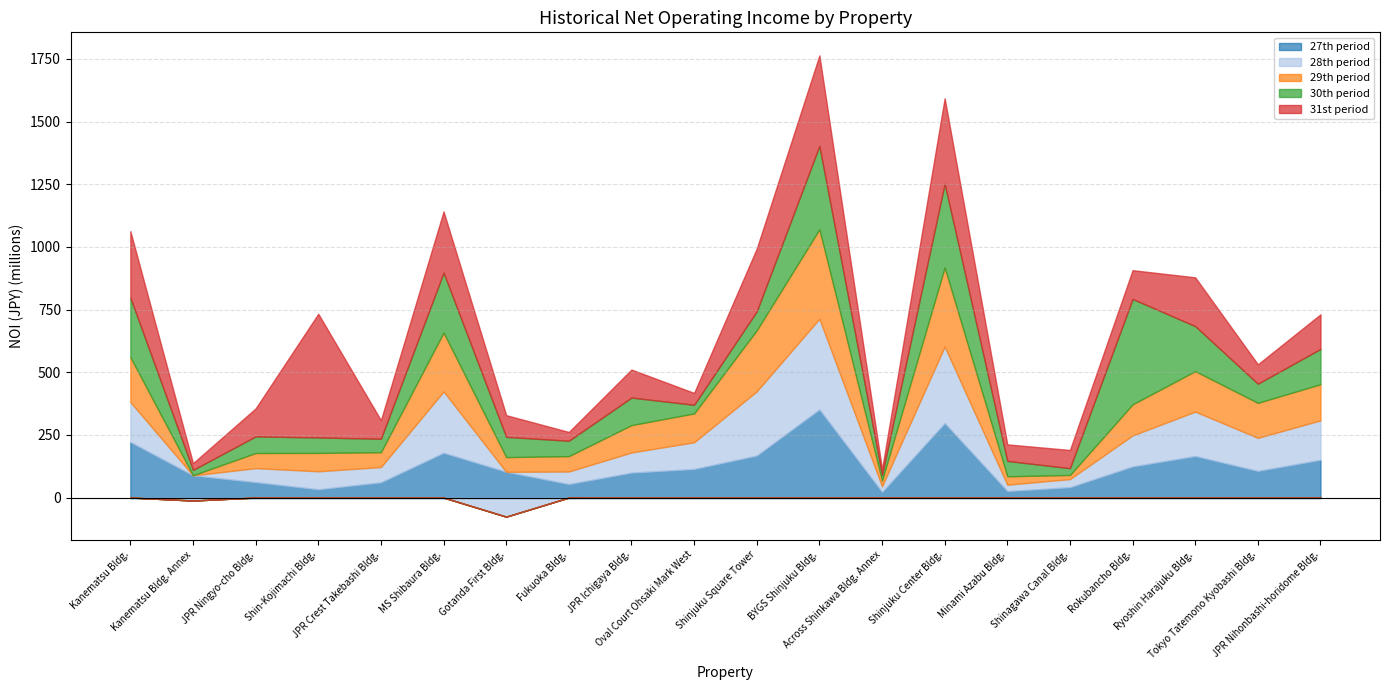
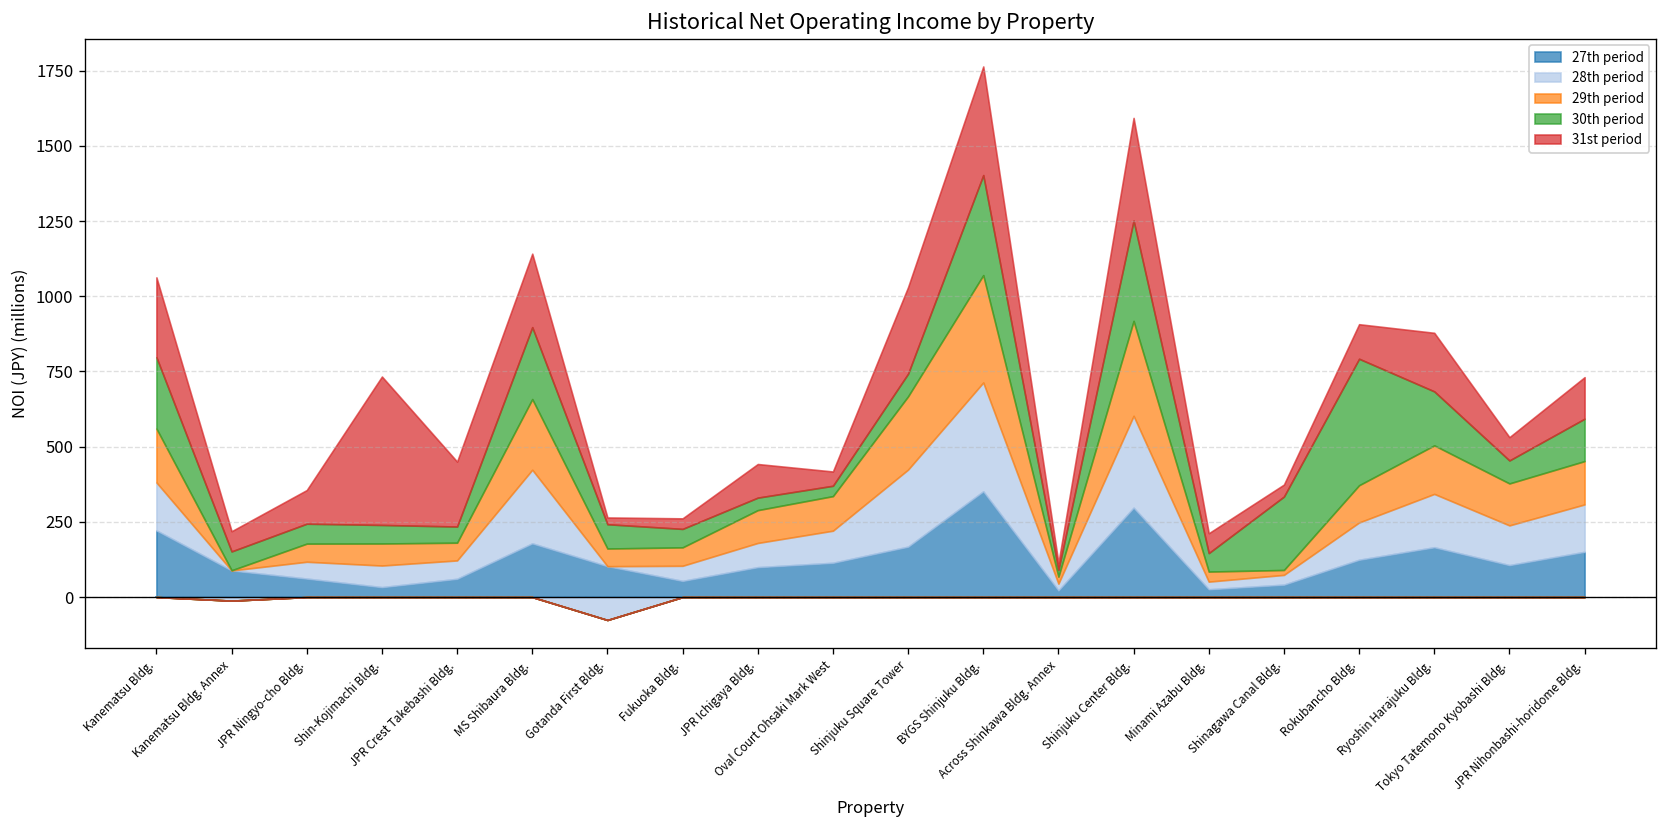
  {
    "28th period": {
      "Kanematsu Bldg.": 160,
      "JPR Ningyo-cho Bldg.": 60,
      "Shin-Kojimachi Bldg.": 70,
      "JPR Crest Takebashi Bldg.": 60,
      "MS Shibaura Bldg.": 240,
      "Fukuoka Bldg.": 50,
      "JPR Ichigaya Bldg.": 80,
      "Oval Court Ohsaki Mark West": 110,
      "Shinjuku Square Tower": 260,
      "BYGS Shinjuku Bldg.": 360,
      "Across Shinkawa Bldg. Annex": 20,
      "Shinjuku Center Bldg.": 310,
      "Minami Azabu Bldg.": 30,
      "Shinagawa Canal Bldg.": 30,
      "Rokubancho Bldg.": 120,
      "Ryoshin Harajuku Bldg.": 180,
      "Tokyo Tatemono Kyobashi Bldg.": 130,
      "JPR Nihonbashi-horidome Bldg.": 160
    },
    "30th period": {
      "Kanematsu Bldg.": 240,
-     "Kanematsu Bldg. Annex": 20,
+     "Kanematsu Bldg. Annex": 60,
      "JPR Ningyo-cho Bldg.": 70,
      "Shin-Kojimachi Bldg.": 60,
      "JPR Crest Takebashi Bldg.": 50,
      "MS Shibaura Bldg.": 240,
      "Gotanda First Bldg.": 80,
      "Fukuoka Bldg.": 60,
-     "JPR Ichigaya Bldg.": 110,
+     "JPR Ichigaya Bldg.": 40,
      "Oval Court Ohsaki Mark West": 30,
      "Shinjuku Square Tower": 80,
      "BYGS Shinjuku Bldg.": 330,
      "Across Shinkawa Bldg. Annex": 20,
      "Shinjuku Center Bldg.": 330,
      "Minami Azabu Bldg.": 60,
-     "Shinagawa Canal Bldg.": 30,
+     "Shinagawa Canal Bldg.": 240,
      "Rokubancho Bldg.": 420,
      "Ryoshin Harajuku Bldg.": 180,
      "Tokyo Tatemono Kyobashi Bldg.": 80,
      "JPR Nihonbashi-horidome Bldg.": 140
    },
    "31st period": {
      "Kanematsu Bldg.": 270,
-     "Kanematsu Bldg. Annex": 30,
+     "Kanematsu Bldg. Annex": 70,
      "JPR Ningyo-cho Bldg.": 110,
      "Shin-Kojimachi Bldg.": 490,
-     "JPR Crest Takebashi Bldg.": 70,
+     "JPR Crest Takebashi Bldg.": 220,
      "MS Shibaura Bldg.": 240,
-     "Gotanda First Bldg.": 90,
+     "Gotanda First Bldg.": 20,
      "Fukuoka Bldg.": 40,
      "JPR Ichigaya Bldg.": 110,
      "Oval Court Ohsaki Mark West": 50,
-     "Shinjuku Square Tower": 250,
+     "Shinjuku Square Tower": 290,
      "BYGS Shinjuku Bldg.": 360,
      "Across Shinkawa Bldg. Annex": 20,
      "Shinjuku Center Bldg.": 340,
      "Minami Azabu Bldg.": 70,
-     "Shinagawa Canal Bldg.": 70,
+     "Shinagawa Canal Bldg.": 40,
      "Rokubancho Bldg.": 110,
      "Ryoshin Harajuku Bldg.": 190,
      "Tokyo Tatemono Kyobashi Bldg.": 80,
      "JPR Nihonbashi-horidome Bldg.": 140
    }
  }
